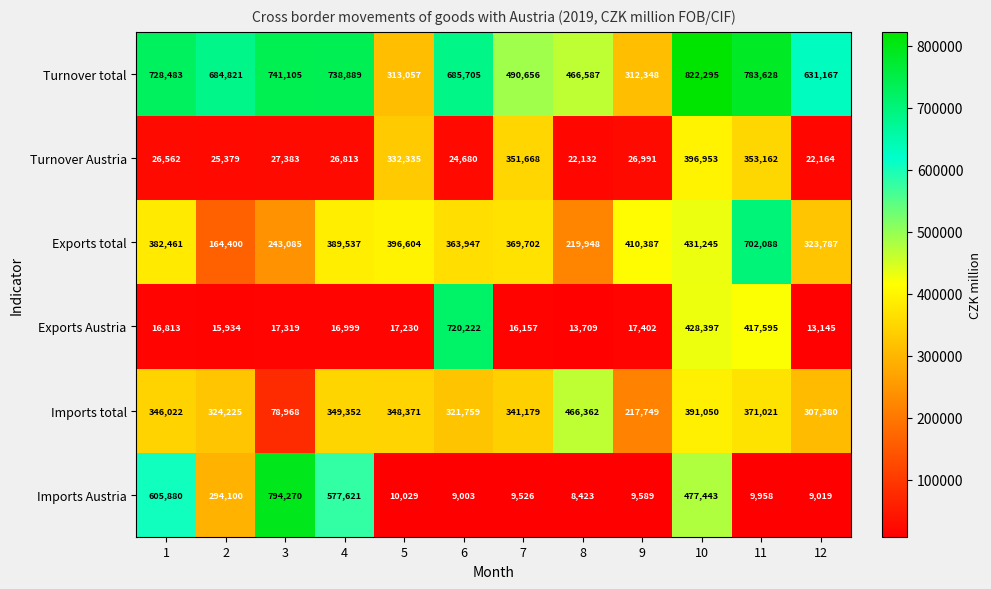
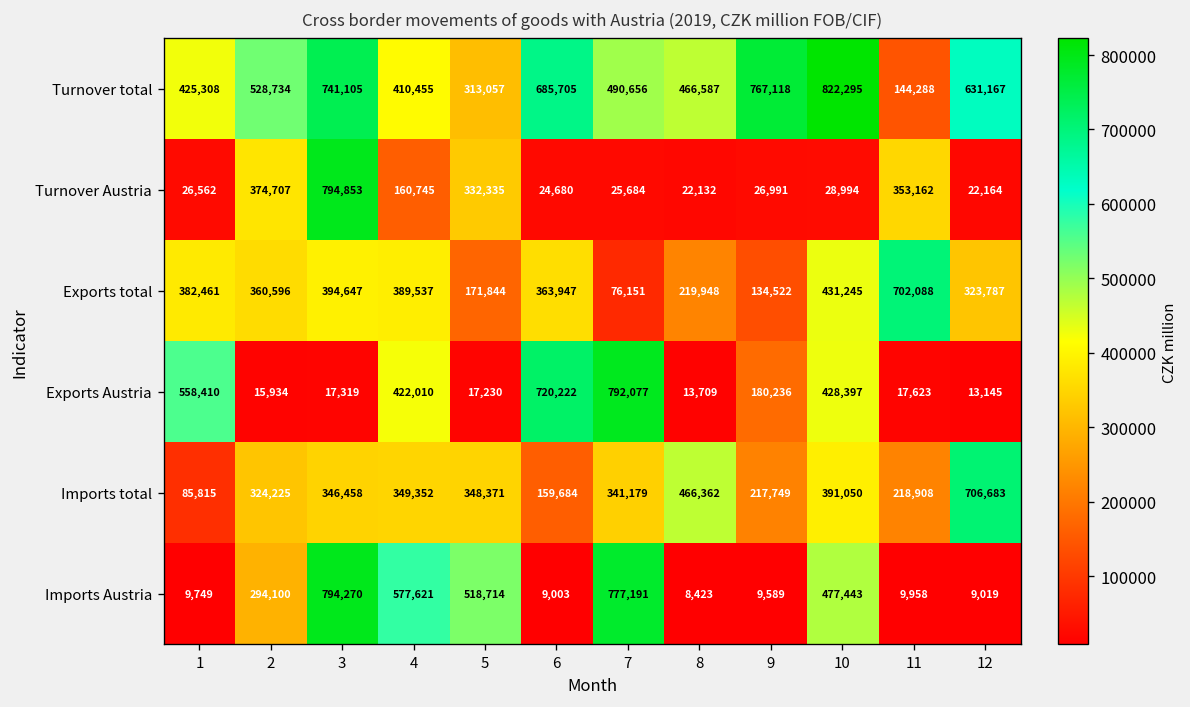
  {
    "Turnover total": {
-     "1": "728,483",
-     "2": "684,821",
+     "1": "425,308",
+     "2": "528,734",
      "3": "741,105",
-     "4": "738,889",
+     "4": "410,455",
      "5": "313,057",
      "6": "685,705",
      "7": "490,656",
      "8": "466,587",
-     "9": "312,348",
+     "9": "767,118",
      "10": "822,295",
-     "11": "783,628",
+     "11": "144,288",
      "12": "631,167"
    },
    "Turnover Austria": {
      "1": "26,562",
-     "2": "25,379",
-     "3": "27,383",
-     "4": "26,813",
+     "2": "374,707",
+     "3": "794,853",
+     "4": "160,745",
      "5": "332,335",
      "6": "24,680",
-     "7": "351,668",
+     "7": "25,684",
      "8": "22,132",
      "9": "26,991",
-     "10": "396,953",
+     "10": "28,994",
      "11": "353,162",
      "12": "22,164"
    },
    "Exports total": {
      "1": "382,461",
-     "2": "164,400",
-     "3": "243,085",
+     "2": "360,596",
+     "3": "394,647",
      "4": "389,537",
-     "5": "396,604",
+     "5": "171,844",
      "6": "363,947",
-     "7": "369,702",
+     "7": "76,151",
      "8": "219,948",
-     "9": "410,387",
+     "9": "134,522",
      "10": "431,245",
      "11": "702,088",
      "12": "323,787"
    },
    "Exports Austria": {
-     "1": "16,813",
+     "1": "558,410",
      "2": "15,934",
      "3": "17,319",
-     "4": "16,999",
+     "4": "422,010",
      "5": "17,230",
      "6": "720,222",
-     "7": "16,157",
+     "7": "792,077",
      "8": "13,709",
-     "9": "17,402",
+     "9": "180,236",
      "10": "428,397",
-     "11": "417,595",
+     "11": "17,623",
      "12": "13,145"
    },
    "Imports total": {
-     "1": "346,022",
+     "1": "85,815",
      "2": "324,225",
-     "3": "78,968",
+     "3": "346,458",
      "4": "349,352",
      "5": "348,371",
-     "6": "321,759",
+     "6": "159,684",
      "7": "341,179",
      "8": "466,362",
      "9": "217,749",
      "10": "391,050",
-     "11": "371,021",
-     "12": "307,380"
+     "11": "218,908",
+     "12": "706,683"
    },
    "Imports Austria": {
-     "1": "605,880",
+     "1": "9,749",
      "2": "294,100",
      "3": "794,270",
      "4": "577,621",
-     "5": "10,029",
+     "5": "518,714",
      "6": "9,003",
-     "7": "9,526",
+     "7": "777,191",
      "8": "8,423",
      "9": "9,589",
      "10": "477,443",
      "11": "9,958",
      "12": "9,019"
    }
  }
